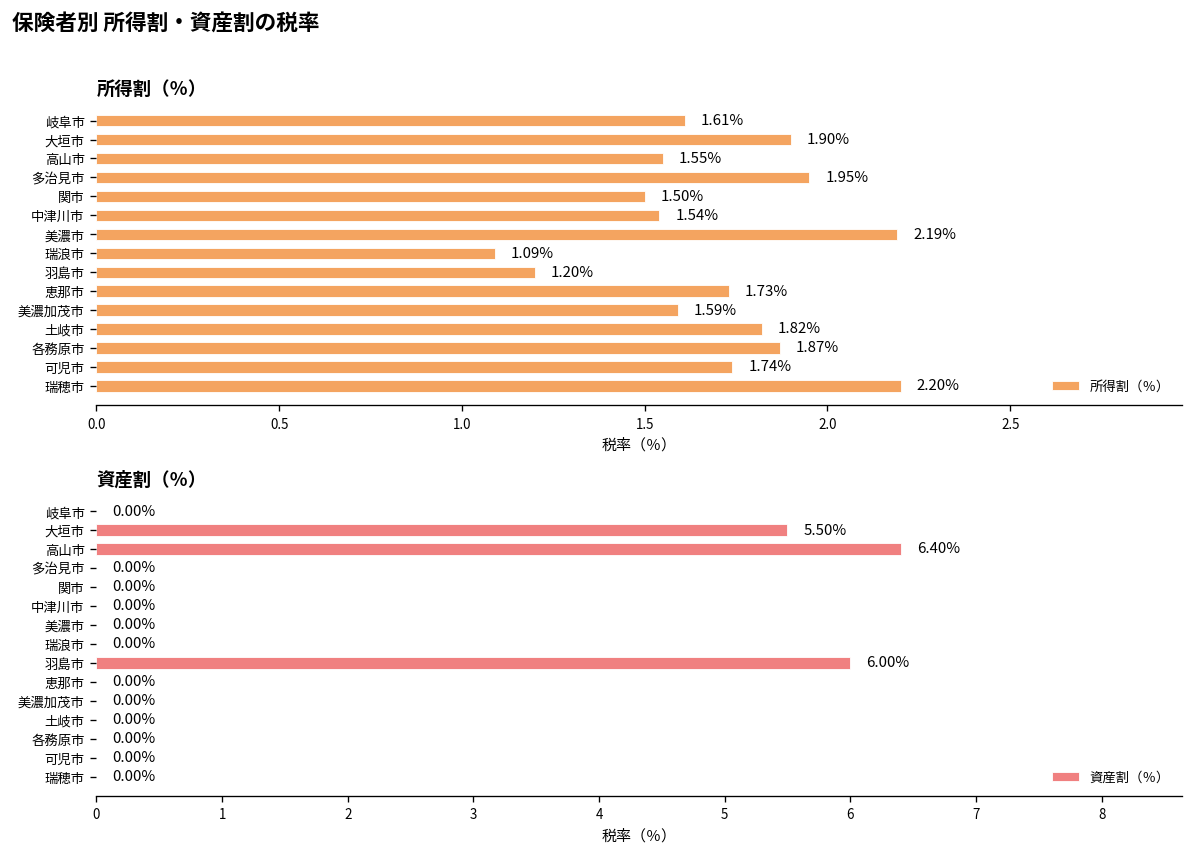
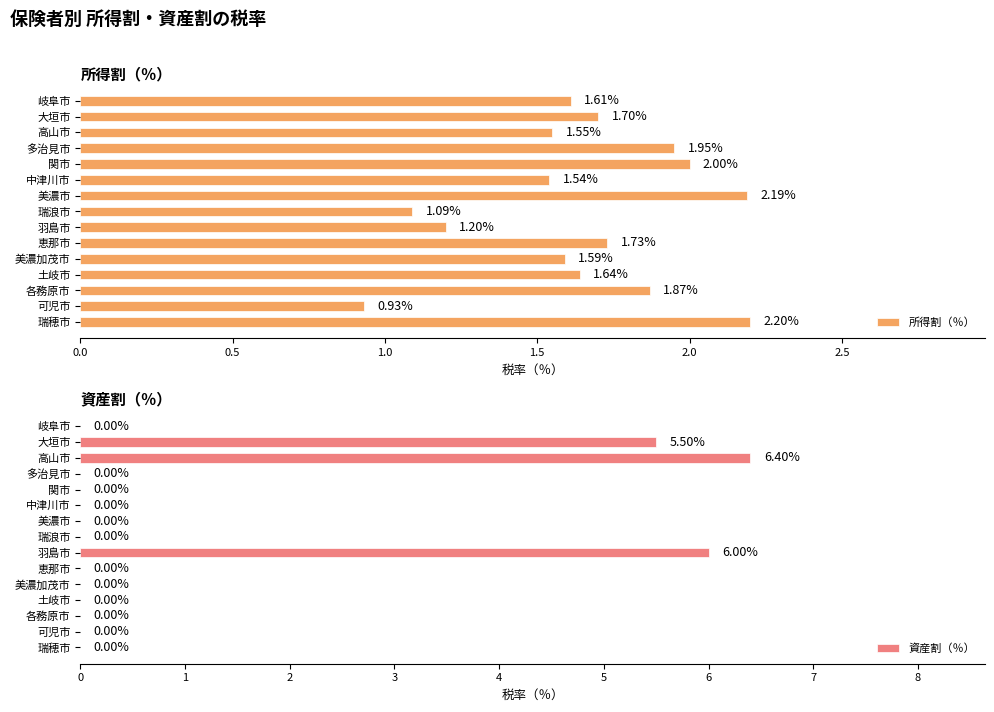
  {
    "所得割（％）": {
      "岐阜市": "1.61%",
-     "大垣市": "1.90%",
+     "大垣市": "1.70%",
      "高山市": "1.55%",
      "多治見市": "1.95%",
-     "関市": "1.50%",
+     "関市": "2.00%",
      "中津川市": "1.54%",
      "美濃市": "2.19%",
      "瑞浪市": "1.09%",
      "羽島市": "1.20%",
      "恵那市": "1.73%",
      "美濃加茂市": "1.59%",
-     "土岐市": "1.82%",
+     "土岐市": "1.64%",
      "各務原市": "1.87%",
-     "可児市": "1.74%",
+     "可児市": "0.93%",
      "瑞穂市": "2.20%"
    },
    "資産割（％）": {
      "岐阜市": "0.00%",
      "大垣市": "5.50%",
      "高山市": "6.40%",
      "多治見市": "0.00%",
      "関市": "0.00%",
      "中津川市": "0.00%",
      "美濃市": "0.00%",
      "瑞浪市": "0.00%",
      "羽島市": "6.00%",
      "恵那市": "0.00%",
      "美濃加茂市": "0.00%",
      "土岐市": "0.00%",
      "各務原市": "0.00%",
      "可児市": "0.00%",
      "瑞穂市": "0.00%"
    }
  }
